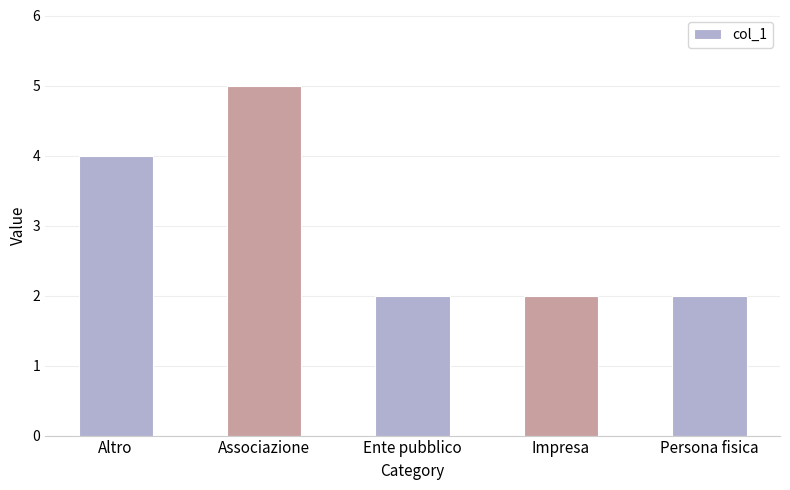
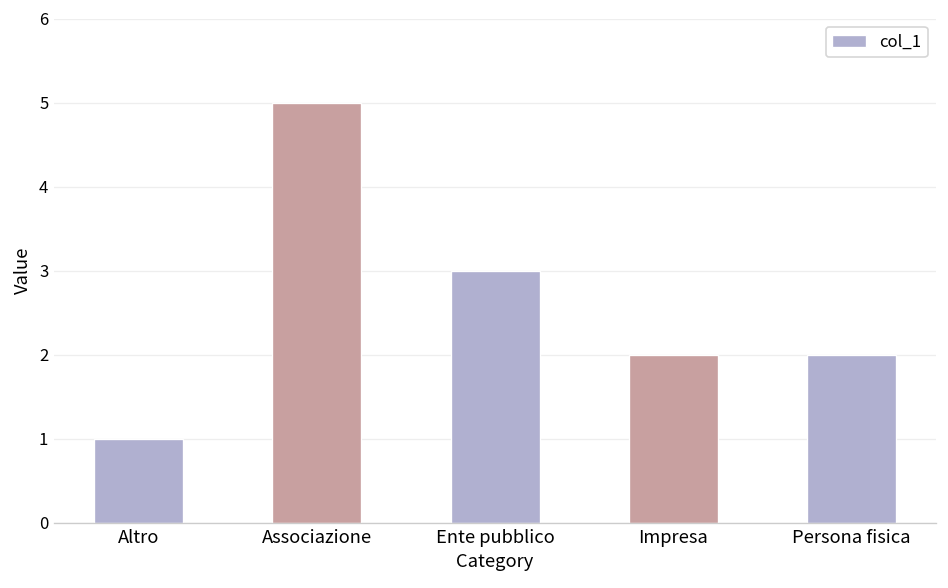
  {
-   "Altro": 4,
+   "Altro": 1,
    "Associazione": 5,
-   "Ente pubblico": 2,
+   "Ente pubblico": 3,
    "Impresa": 2,
    "Persona fisica": 2
  }
